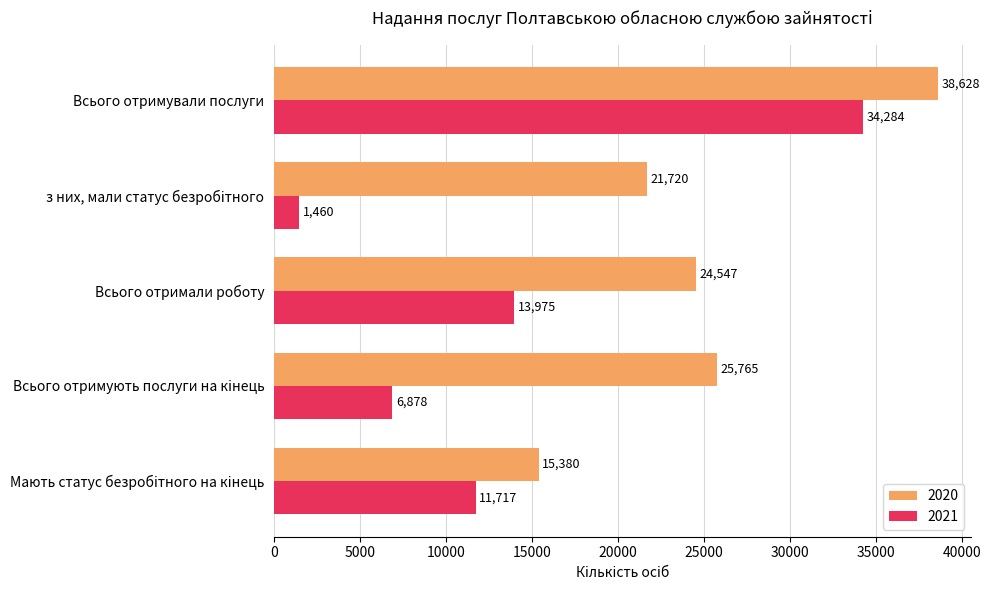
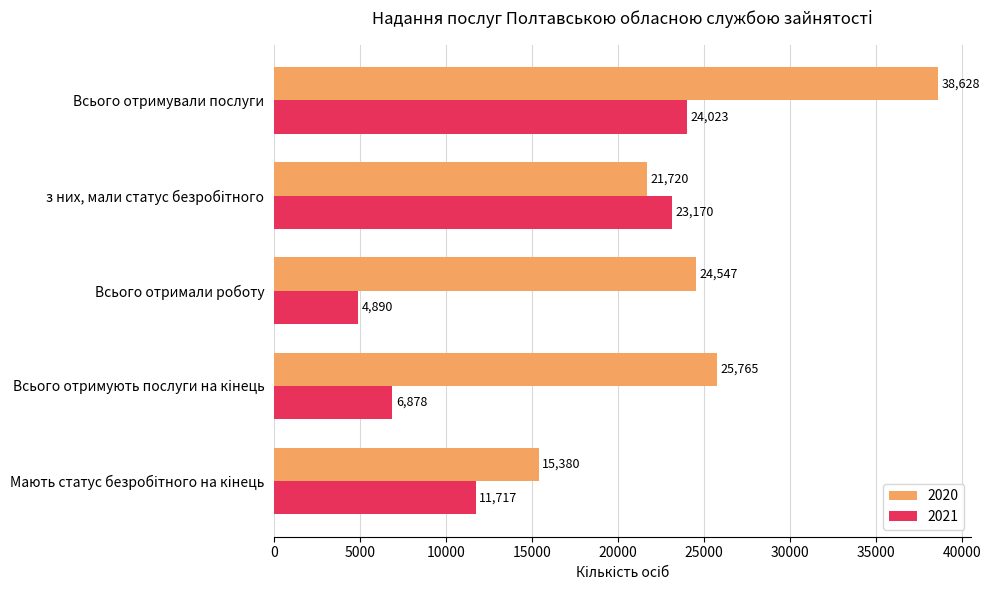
  {
    "2020": {
      "Всього отримували послуги": "38,628",
      "з них, мали статус безробітного": "21,720",
      "Всього отримали роботу": "24,547",
      "Всього отримують послуги на кінець": "25,765",
      "Мають статус безробітного на кінець": "15,380"
    },
    "2021": {
-     "Всього отримували послуги": "34,284",
-     "з них, мали статус безробітного": "1,460",
-     "Всього отримали роботу": "13,975",
+     "Всього отримували послуги": "24,023",
+     "з них, мали статус безробітного": "23,170",
+     "Всього отримали роботу": "4,890",
      "Всього отримують послуги на кінець": "6,878",
      "Мають статус безробітного на кінець": "11,717"
    }
  }
